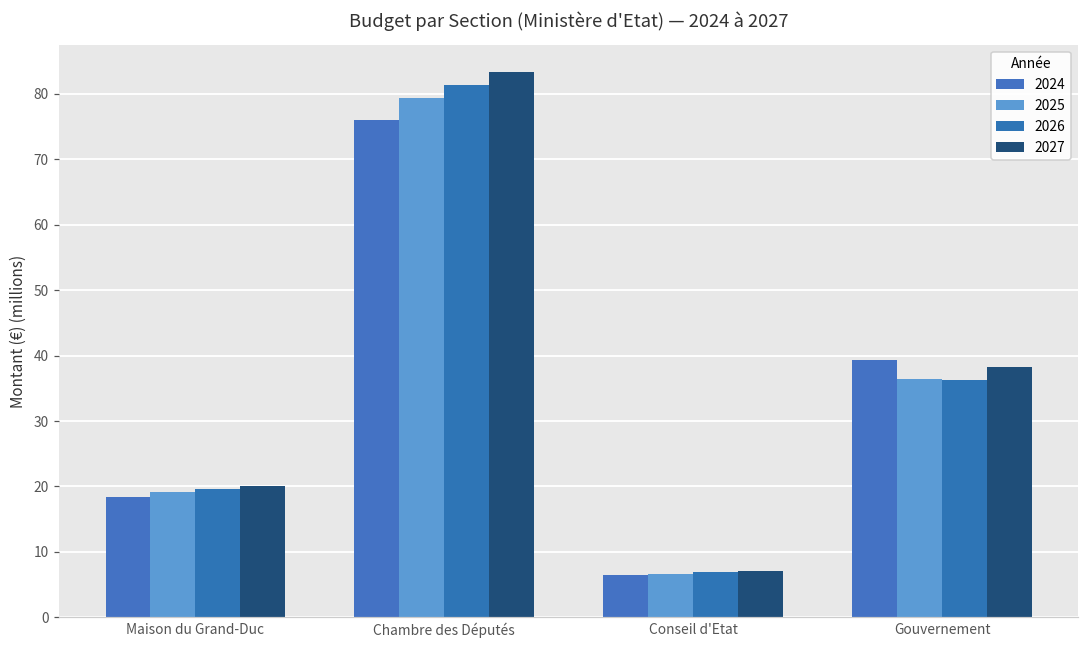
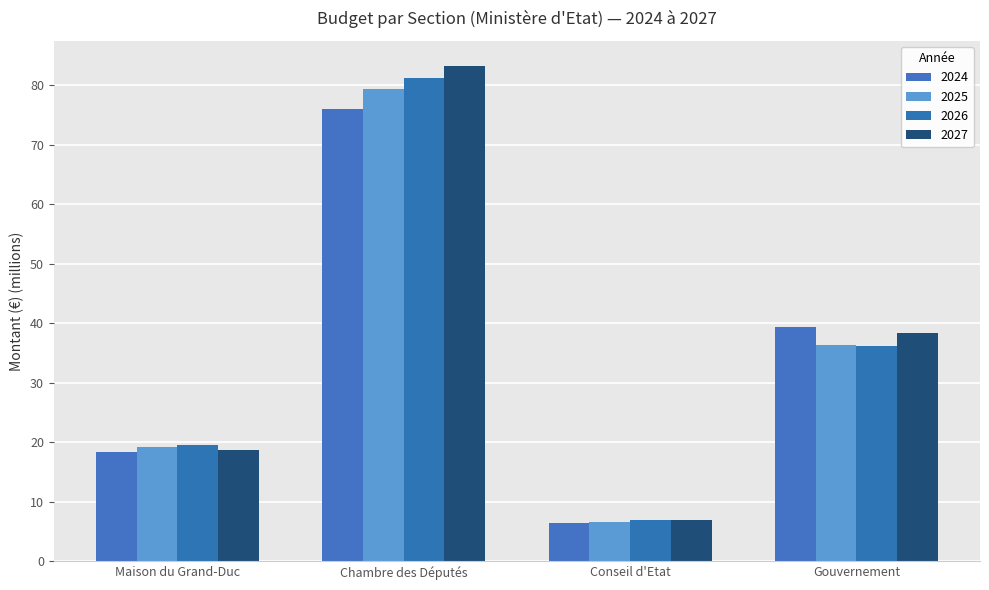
  {
    "2027": {
-     "Maison du Grand-Duc": 20,
+     "Maison du Grand-Duc": 19,
      "Chambre des Députés": 83,
      "Conseil d'Etat": 7,
      "Gouvernement": 38
    }
  }
